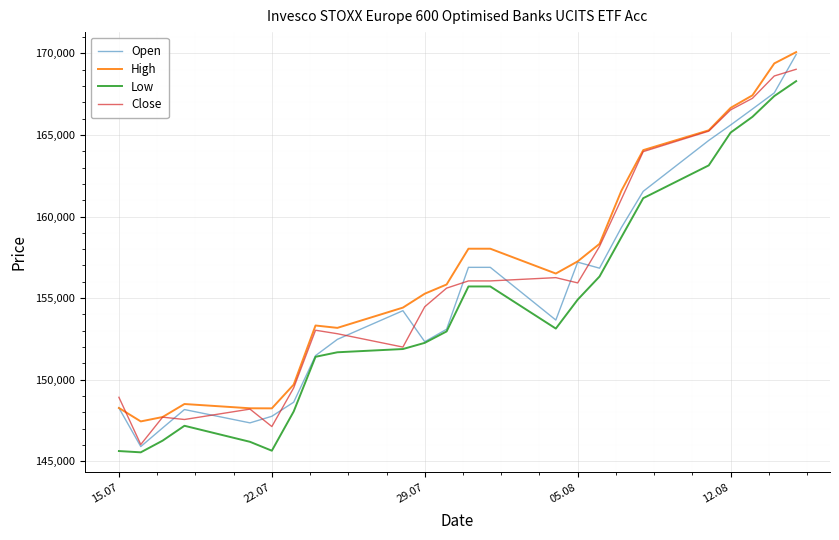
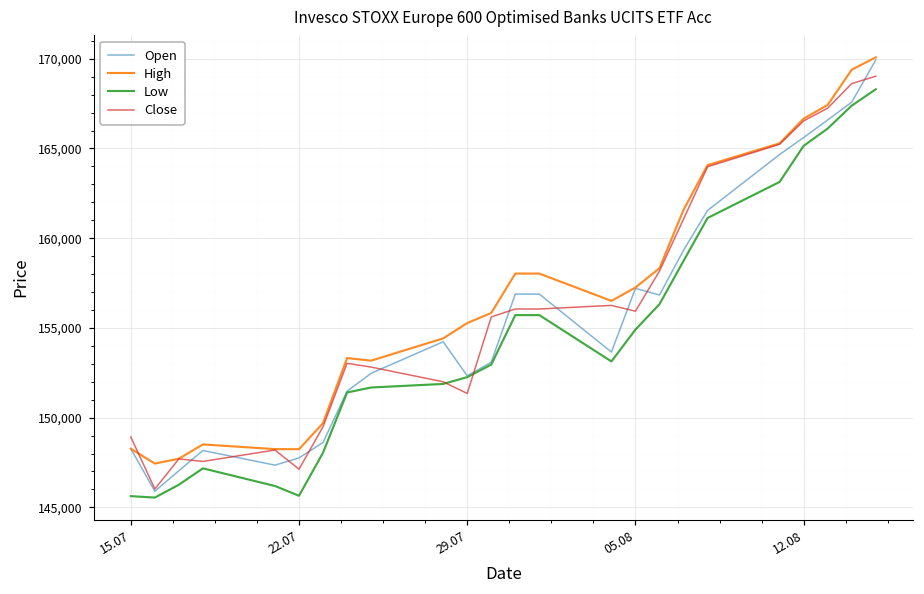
  {
    "Open": {
      "22.07": "147,800",
      "12.08": "165,600"
    },
    "High": {
      "22.07": "148,200",
      "29.07": "155,300"
    },
    "Low": {
      "15.07": "145,600",
      "22.07": "145,600",
      "05.08": "154,900",
      "12.08": "165,100"
    },
    "Close": {
      "15.07": "148,900",
      "22.07": "147,100",
-     "29.07": "154,500",
+     "29.07": "151,300",
      "05.08": "155,900"
    }
  }
